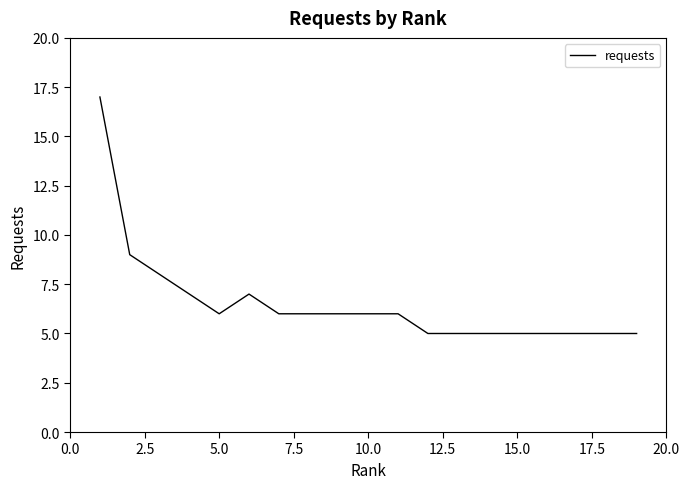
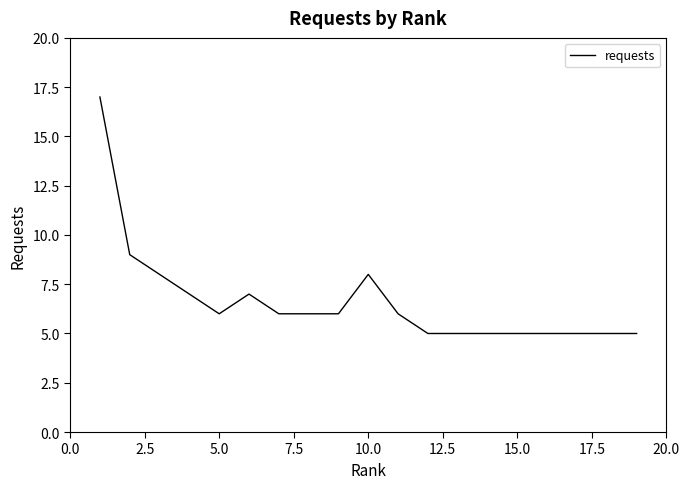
  {
    "5.0": 6,
-   "10.0": 6,
+   "10.0": 8,
    "15.0": 5
  }
